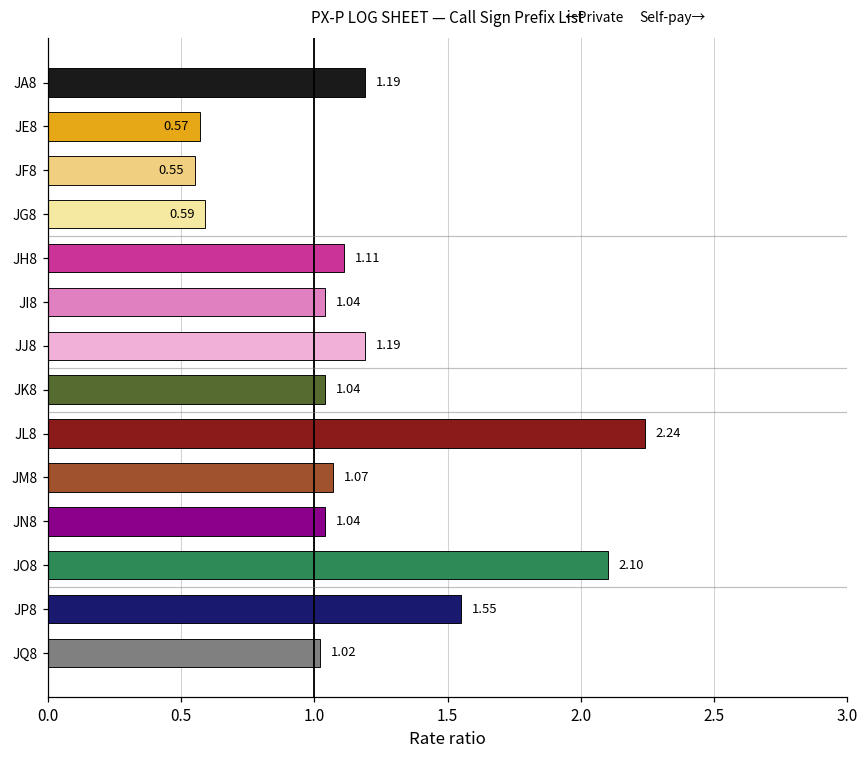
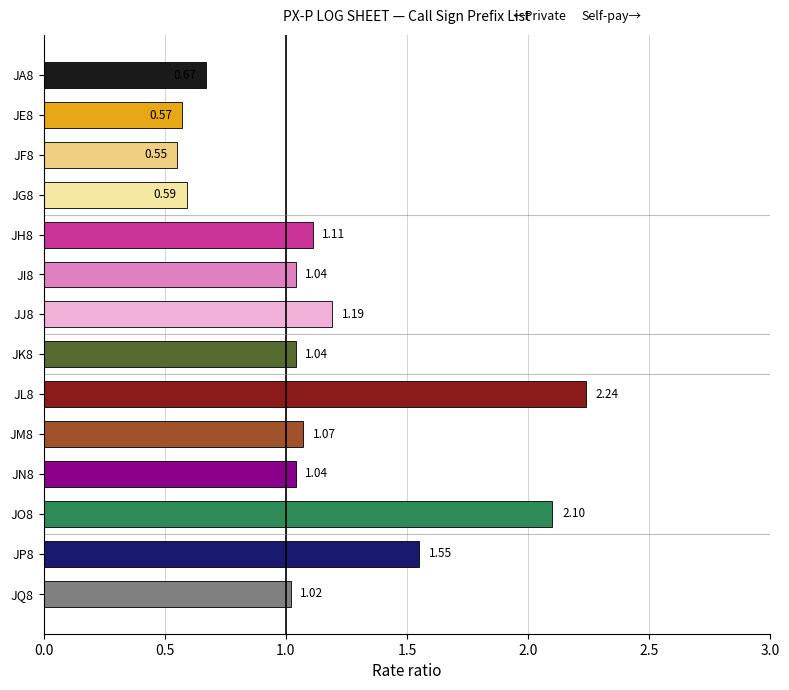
  {
-   "JA8": 1.19
+   "JA8": 0.67
  }
